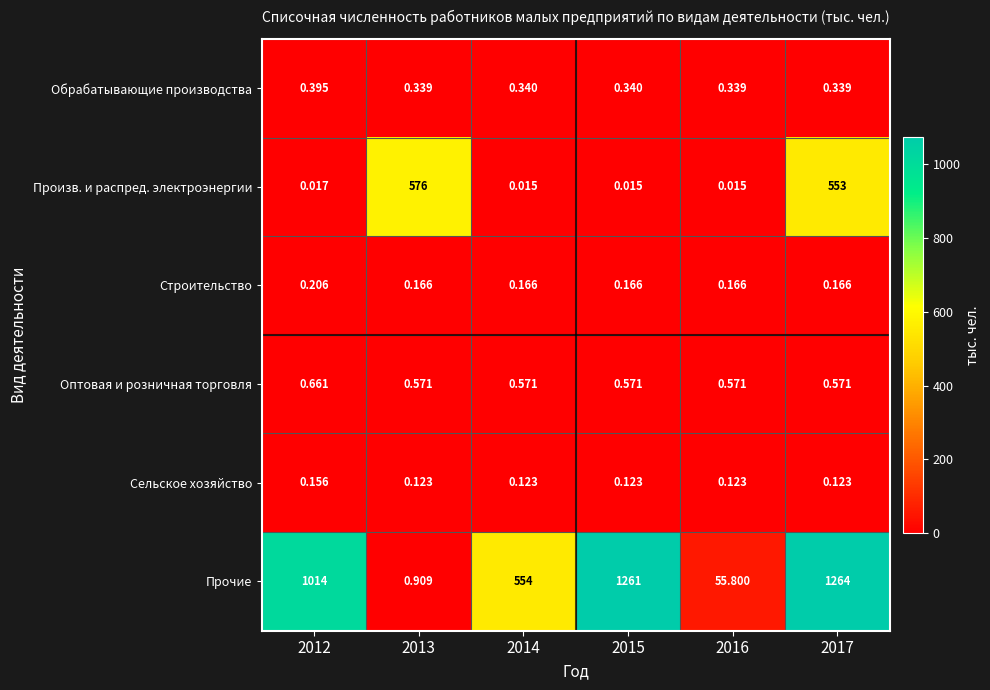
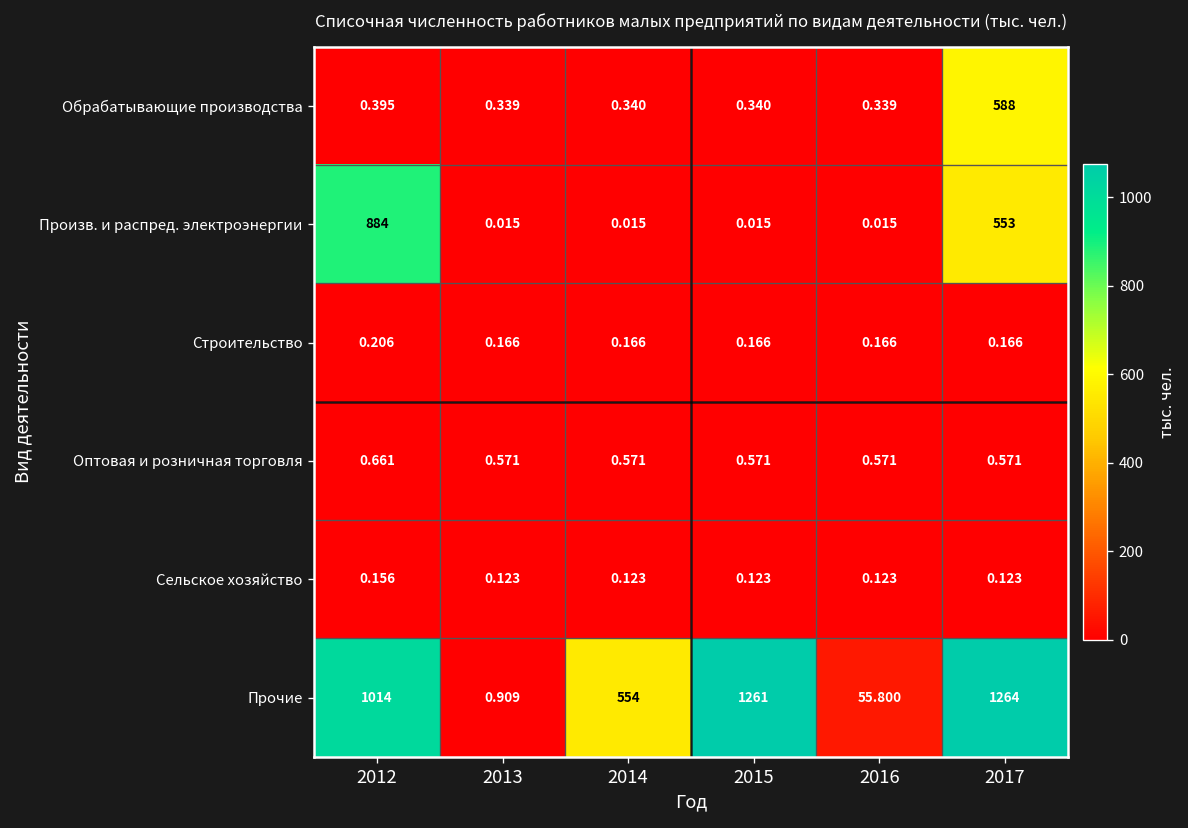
  {
    "Обрабатывающие производства": {
      "2012": 0.395,
      "2013": 0.339,
      "2014": 0.340,
      "2015": 0.340,
      "2016": 0.339,
-     "2017": 0.339
+     "2017": 588
    },
    "Произв. и распред. электроэнергии": {
-     "2012": 0.017,
-     "2013": 576,
+     "2012": 884,
+     "2013": 0.015,
      "2014": 0.015,
      "2015": 0.015,
      "2016": 0.015,
      "2017": 553
    },
    "Строительство": {
      "2012": 0.206,
      "2013": 0.166,
      "2014": 0.166,
      "2015": 0.166,
      "2016": 0.166,
      "2017": 0.166
    },
    "Оптовая и розничная торговля": {
      "2012": 0.661,
      "2013": 0.571,
      "2014": 0.571,
      "2015": 0.571,
      "2016": 0.571,
      "2017": 0.571
    },
    "Сельское хозяйство": {
      "2012": 0.156,
      "2013": 0.123,
      "2014": 0.123,
      "2015": 0.123,
      "2016": 0.123,
      "2017": 0.123
    },
    "Прочие": {
      "2012": 1014,
      "2013": 0.909,
      "2014": 554,
      "2015": 1261,
      "2016": 55.800,
      "2017": 1264
    }
  }
